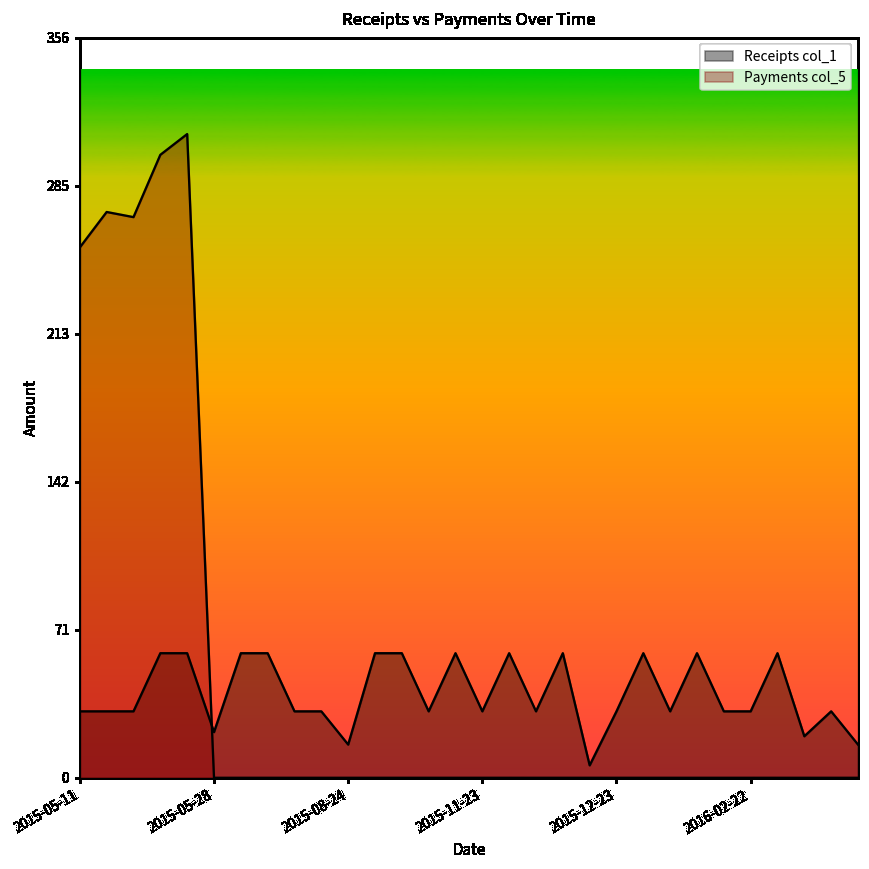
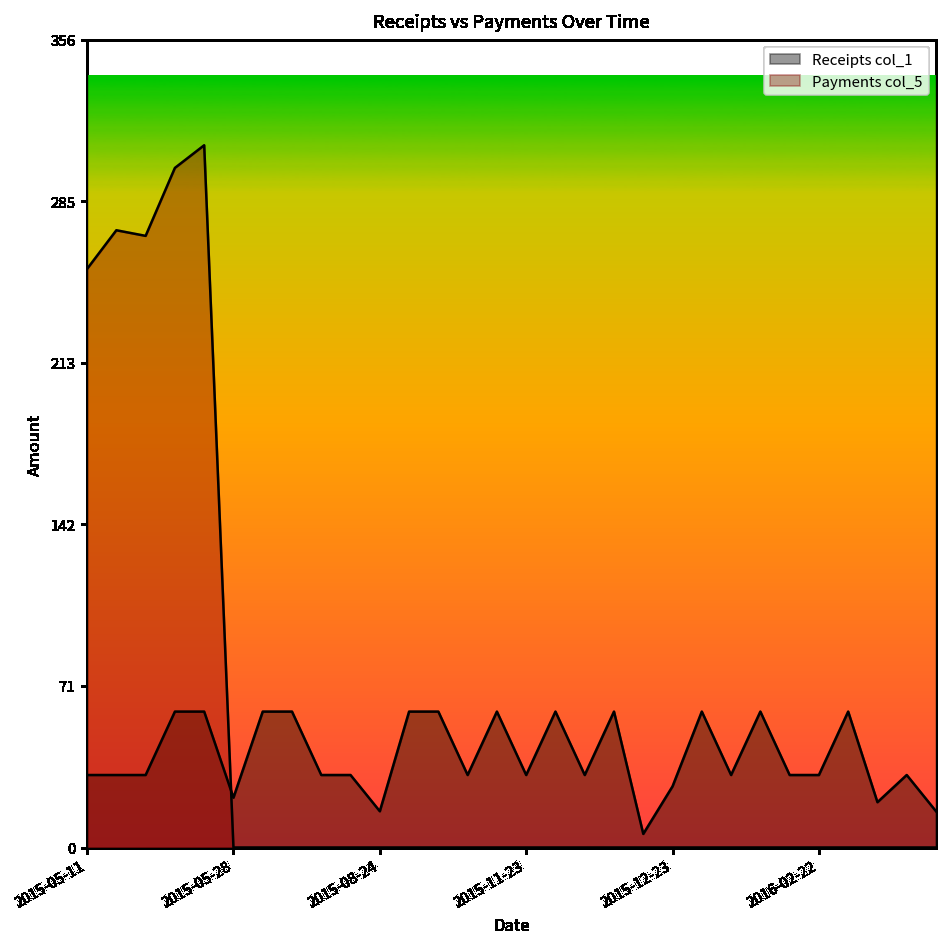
  {
    "Receipts col_1": {
      "2015-05-28": 22,
-     "2015-12-23": 32
+     "2015-12-23": 27
    },
    "Payments col_5": {
      "2015-05-28": 0,
      "2015-12-23": 0
    }
  }
